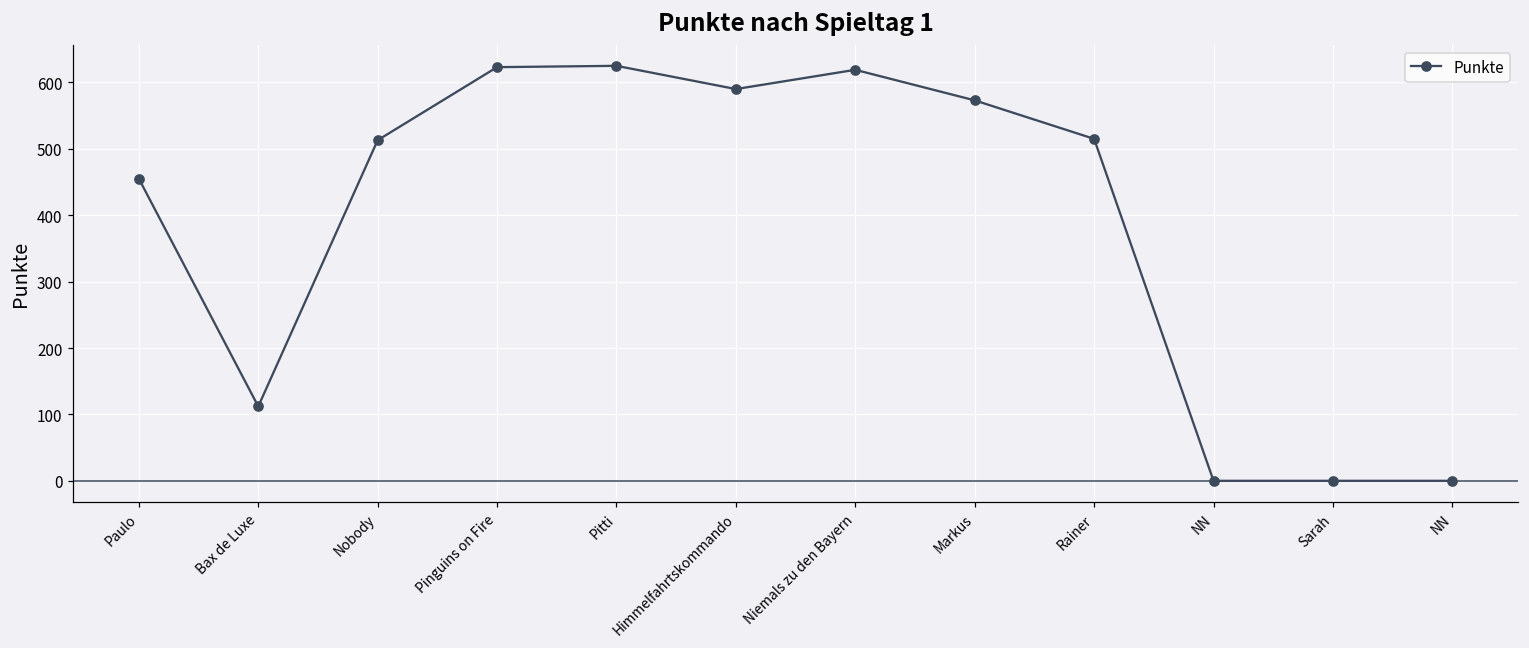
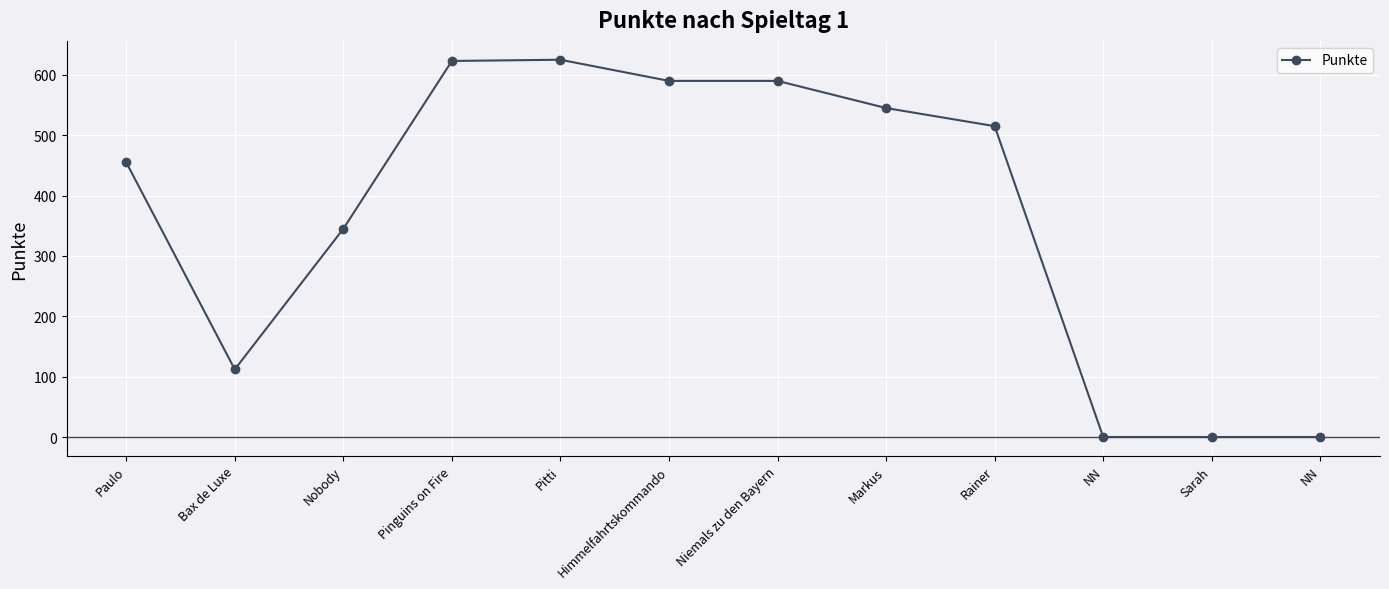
  {
    "Paulo": 460,
    "Bax de Luxe": 110,
-   "Nobody": 510,
+   "Nobody": 350,
    "Pinguins on Fire": 620,
    "Pitti": 630,
    "Himmelfahrtskommando": 590,
-   "Niemals zu den Bayern": 620,
-   "Markus": 570,
+   "Niemals zu den Bayern": 590,
+   "Markus": 550,
    "Rainer": 520,
    "Sarah": 0
  }
